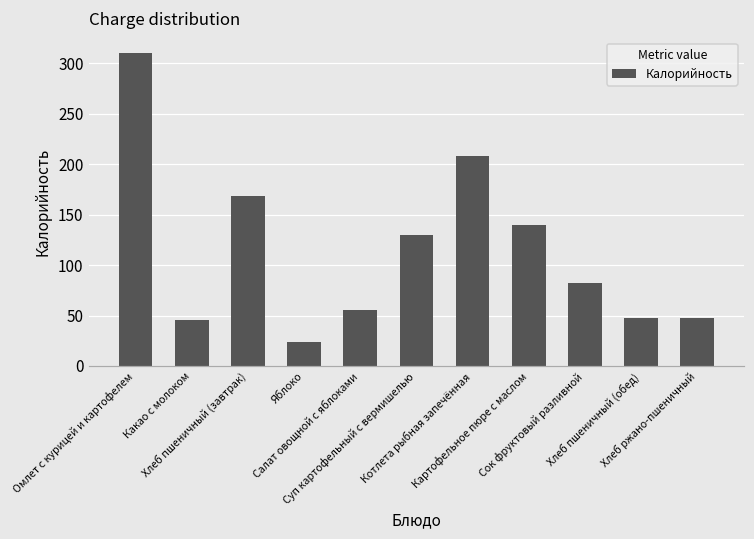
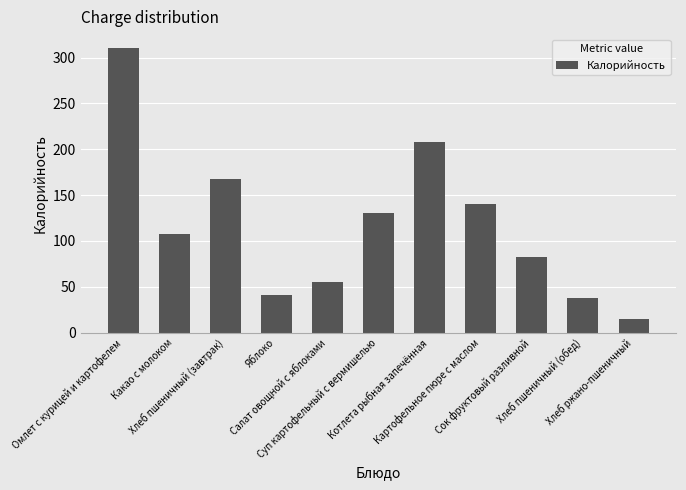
  {
    "Омлет с курицей и картофелем": 310,
-   "Какао с молоком": 50,
+   "Какао с молоком": 110,
    "Хлеб пшеничный (завтрак)": 170,
-   "Яблоко": 20,
+   "Яблоко": 40,
    "Салат овощной с яблоками": 60,
    "Суп картофельный с вермишелью": 130,
    "Котлета рыбная запечённая": 210,
    "Картофельное пюре с маслом": 140,
    "Сок фруктовый разливной": 80,
-   "Хлеб пшеничный (обед)": 50,
-   "Хлеб ржано-пшеничный": 50
+   "Хлеб пшеничный (обед)": 40,
+   "Хлеб ржано-пшеничный": 20
  }
